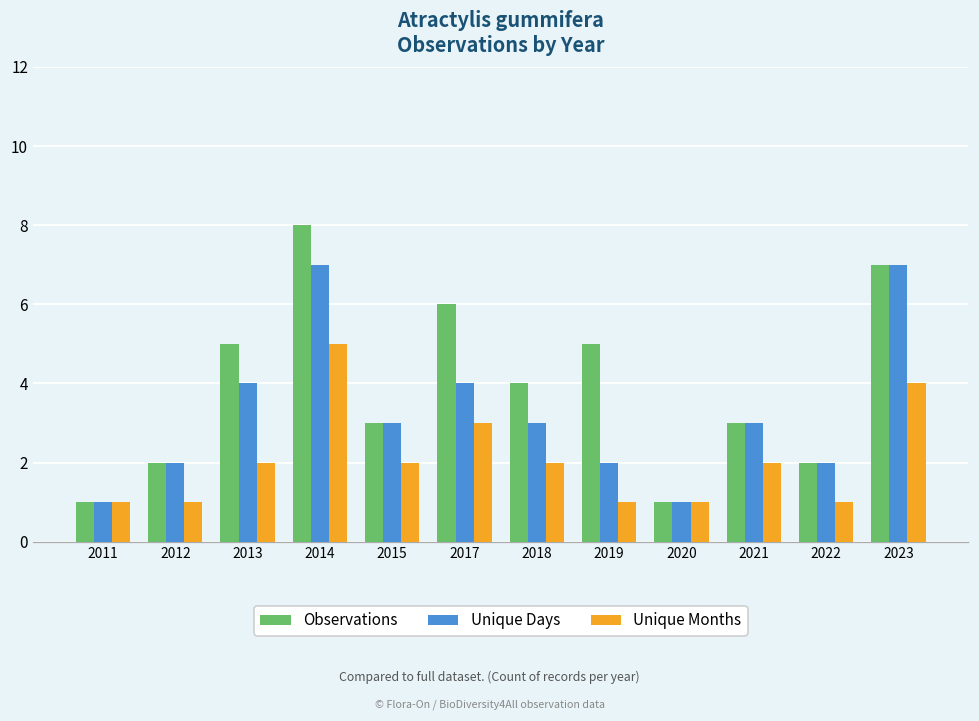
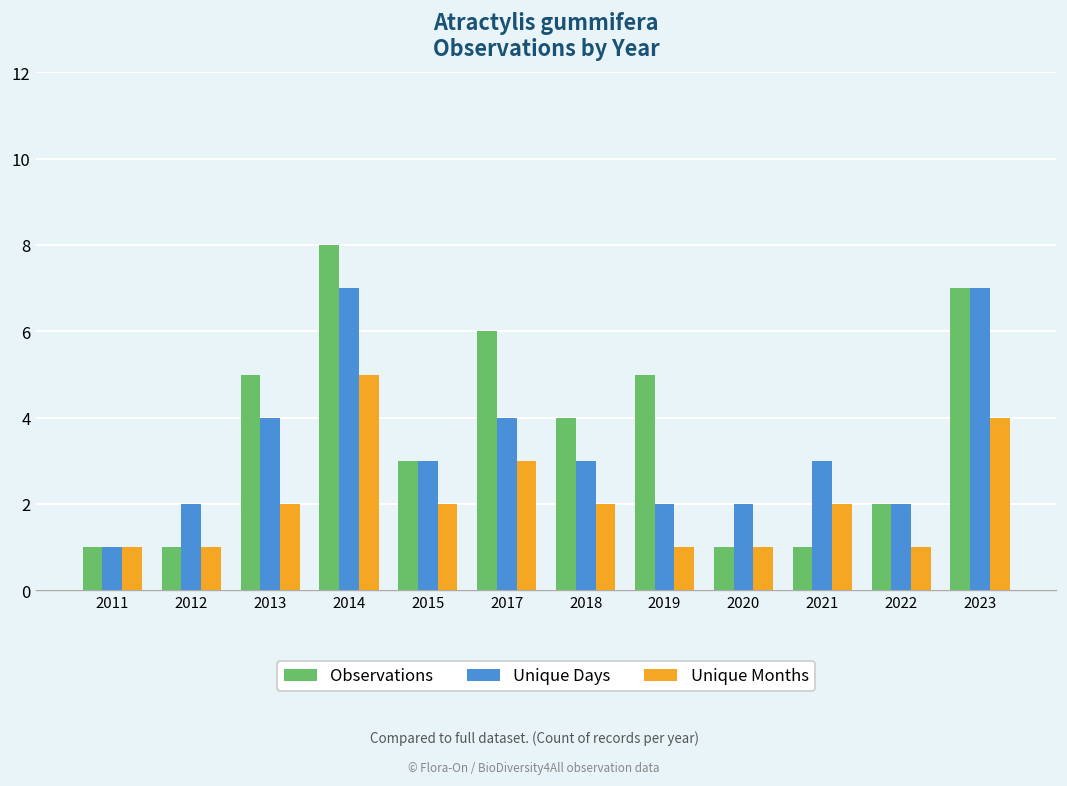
  {
    "Observations": {
      "2011": 1,
-     "2012": 2,
+     "2012": 1,
      "2013": 5,
      "2014": 8,
      "2015": 3,
      "2017": 6,
      "2018": 4,
      "2019": 5,
      "2020": 1,
-     "2021": 3,
+     "2021": 1,
      "2022": 2,
      "2023": 7
    },
    "Unique Days": {
      "2011": 1,
      "2012": 2,
      "2013": 4,
      "2014": 7,
      "2015": 3,
      "2017": 4,
      "2018": 3,
      "2019": 2,
-     "2020": 1,
+     "2020": 2,
      "2021": 3,
      "2022": 2,
      "2023": 7
    },
    "Unique Months": {
      "2011": 1,
      "2012": 1,
      "2013": 2,
      "2014": 5,
      "2015": 2,
      "2017": 3,
      "2018": 2,
      "2019": 1,
      "2020": 1,
      "2021": 2,
      "2022": 1,
      "2023": 4
    }
  }
